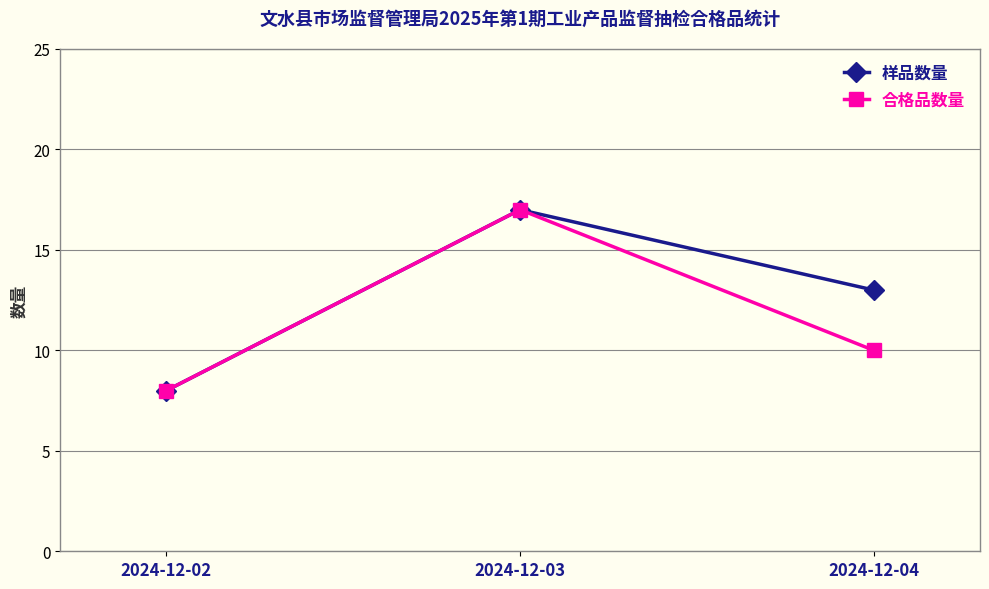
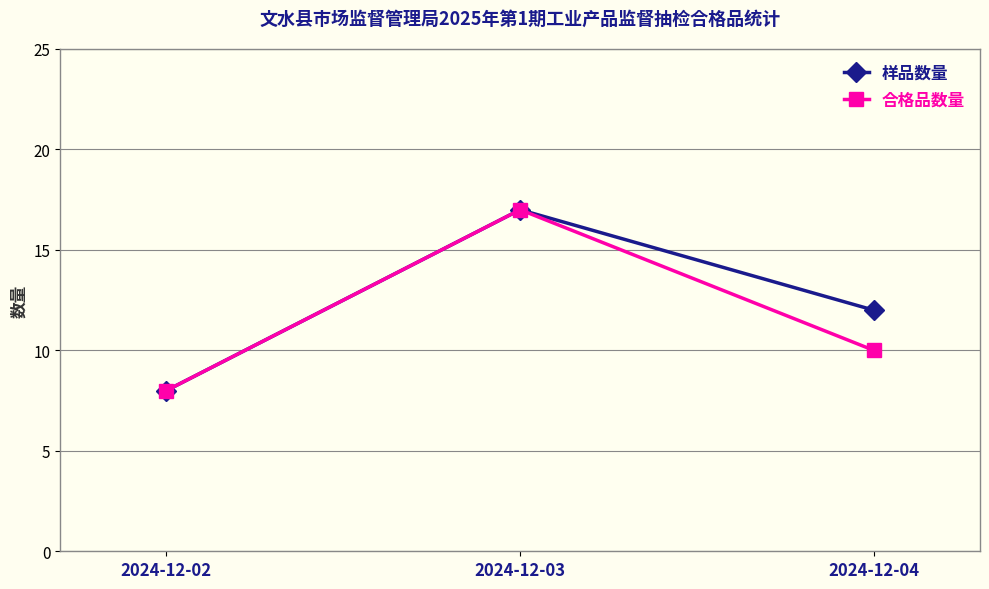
  {
    "样品数量": {
-     "2024-12-04": 13
+     "2024-12-04": 12
    },
    "合格品数量": {
      "2024-12-04": 10
    }
  }
